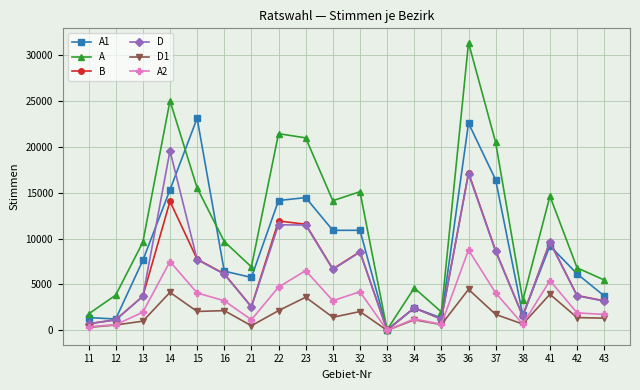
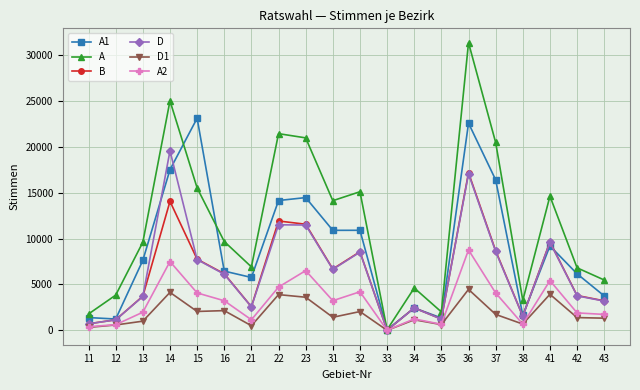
  {
    "A1": {
      "11": 1000,
      "13": 8000,
-     "14": 15000,
+     "14": 18000,
      "15": 23000,
      "16": 6000,
      "21": 6000,
      "22": 14000,
      "23": 14000,
      "31": 11000,
      "32": 11000,
      "36": 23000,
      "37": 16000,
      "41": 9000,
      "42": 6000,
      "43": 4000
    },
    "A": {
      "11": 2000,
      "12": 4000,
      "13": 10000,
      "14": 25000,
      "15": 16000,
      "16": 10000,
      "21": 7000,
      "22": 21000,
      "23": 21000,
      "31": 14000,
      "32": 15000,
      "34": 5000,
      "35": 2000,
      "36": 31000,
      "37": 20000,
      "38": 3000,
      "41": 15000,
      "42": 7000,
      "43": 5000
    },
    "B": {
      "14": 14000,
      "22": 12000
    },
    "D": {
      "14": 20000,
      "22": 12000
    },
    "D1": {
      "13": 1000,
      "14": 4000,
      "15": 2000,
      "16": 2000,
      "21": 1000,
-     "22": 2000,
+     "22": 4000,
      "23": 4000,
      "31": 1000,
      "32": 2000,
      "36": 4000,
      "37": 2000,
      "41": 4000,
      "42": 1000,
      "43": 1000
    },
    "A2": {
      "13": 2000,
      "14": 8000,
      "15": 4000,
      "16": 3000,
      "21": 1000,
      "22": 5000,
      "23": 7000,
      "31": 3000,
      "32": 4000,
      "36": 9000,
      "37": 4000,
      "41": 5000,
      "42": 2000,
      "43": 2000
    }
  }
